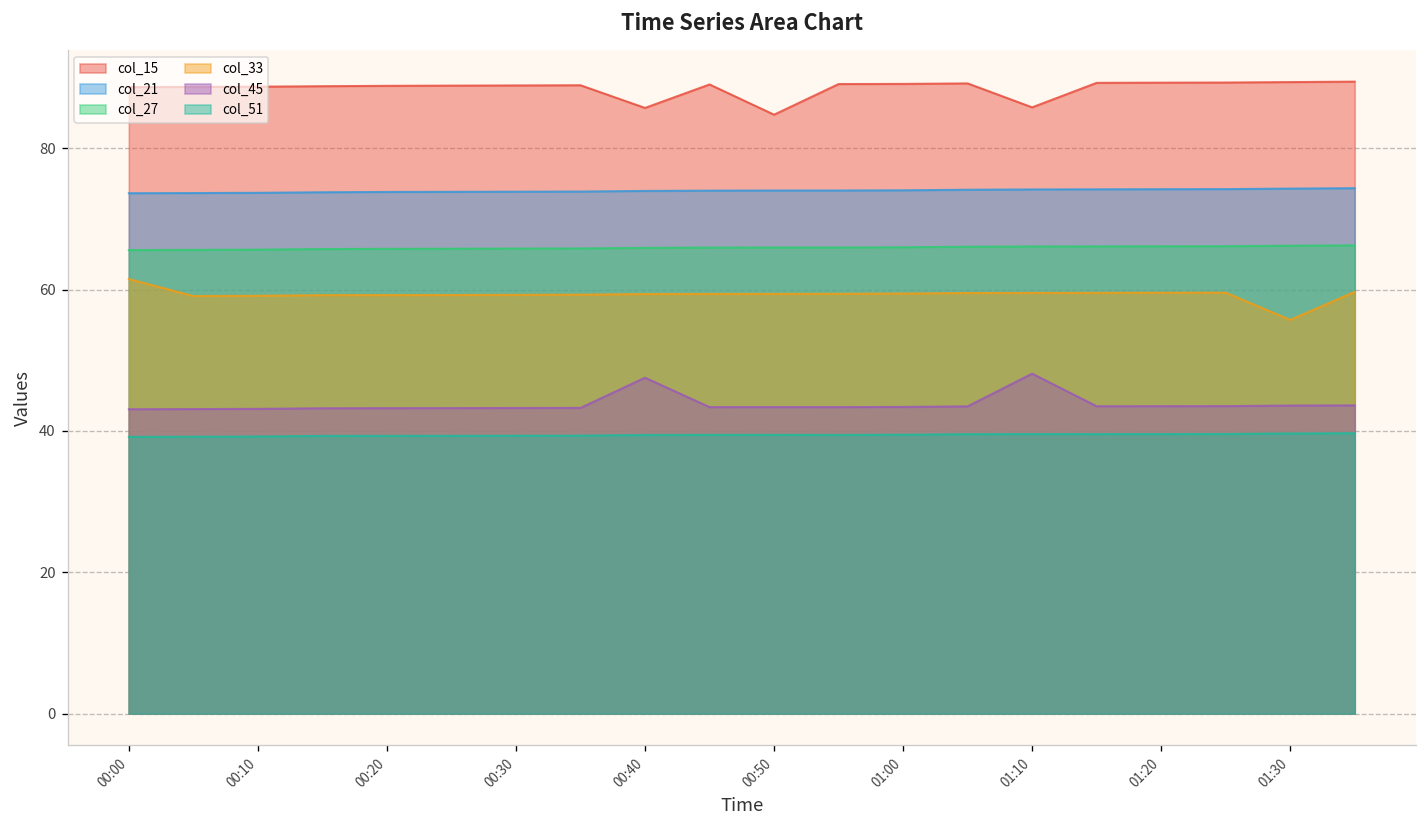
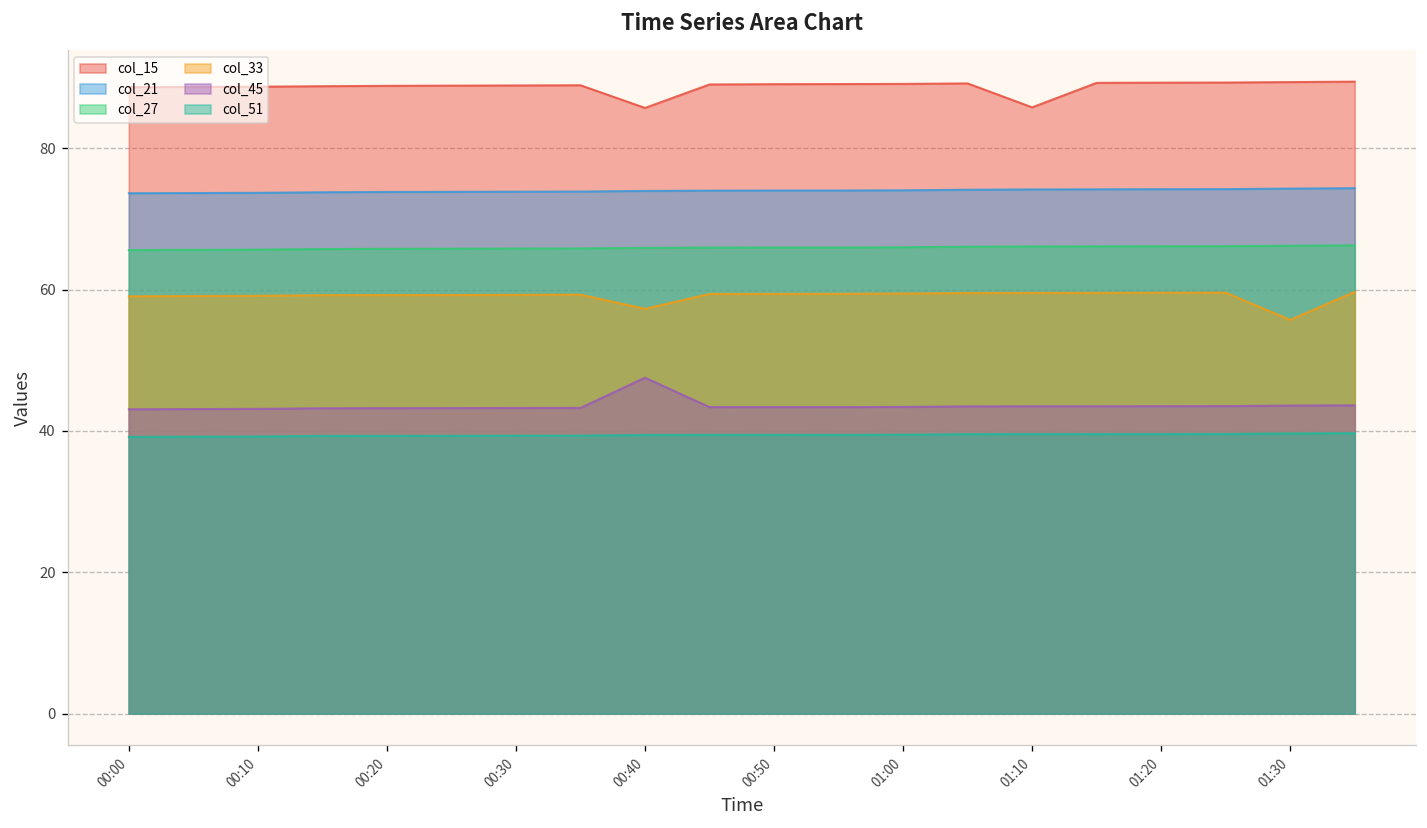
  {
    "col_15": {
      "00:20": 89,
      "00:30": 89,
      "00:40": 86,
-     "00:50": 85,
+     "00:50": 89,
      "01:00": 89,
      "01:10": 86,
      "01:20": 89,
      "01:30": 89
    },
    "col_33": {
-     "00:00": 61,
+     "00:00": 59,
      "00:10": 59,
      "00:20": 59,
      "00:30": 59,
-     "00:40": 59,
+     "00:40": 57,
      "00:50": 59,
      "01:00": 59,
      "01:10": 60,
      "01:20": 60,
      "01:30": 56
    },
    "col_45": {
      "00:00": 43,
      "00:10": 43,
      "00:20": 43,
      "00:30": 43,
      "00:40": 48,
      "00:50": 43,
      "01:00": 43,
-     "01:10": 48,
+     "01:10": 43,
      "01:20": 44,
      "01:30": 44
    }
  }
